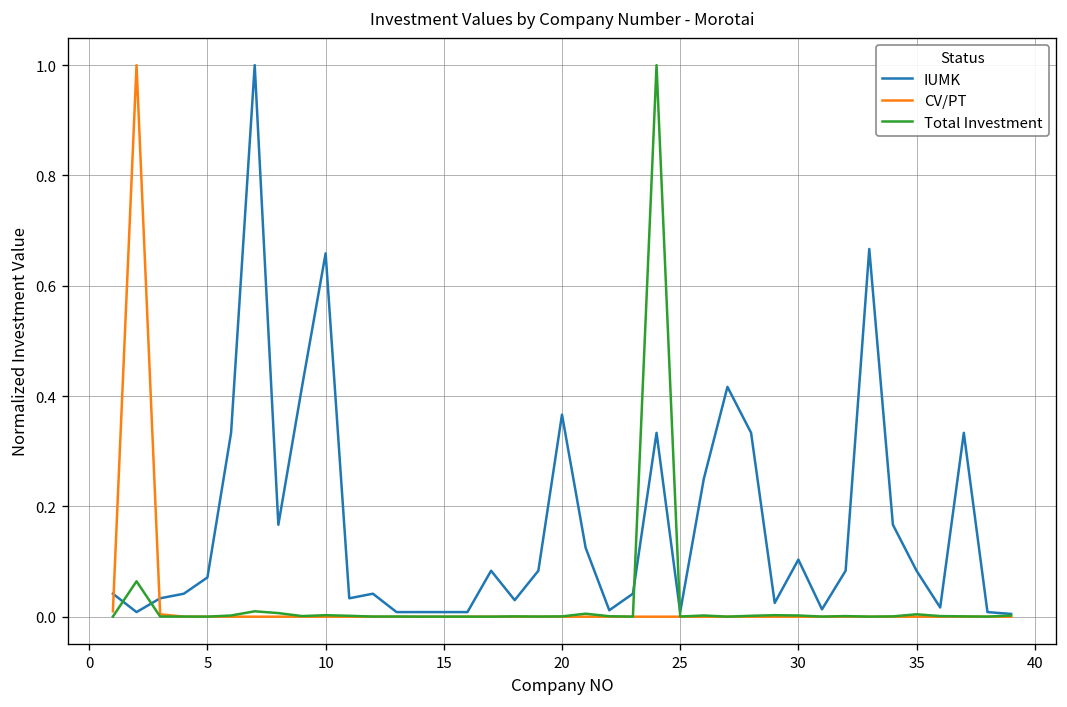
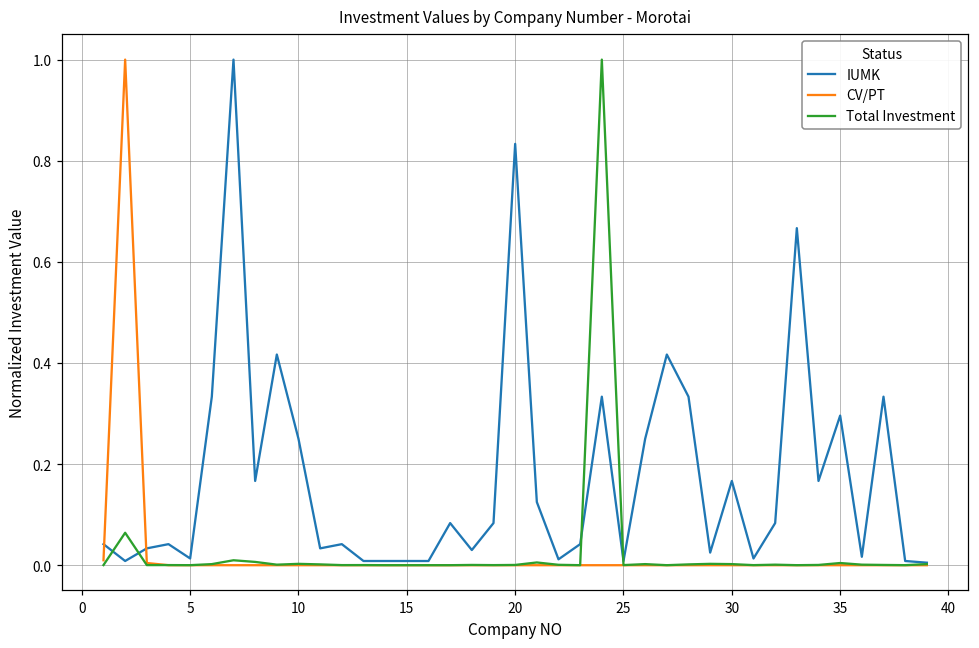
  {
    "IUMK": {
-     "5": 0.07,
-     "10": 0.66,
+     "5": 0.01,
+     "10": 0.25,
      "15": 0.01,
-     "20": 0.37,
+     "20": 0.83,
      "25": 0.01,
-     "30": 0.10,
-     "35": 0.08
+     "30": 0.17,
+     "35": 0.30
    }
  }
